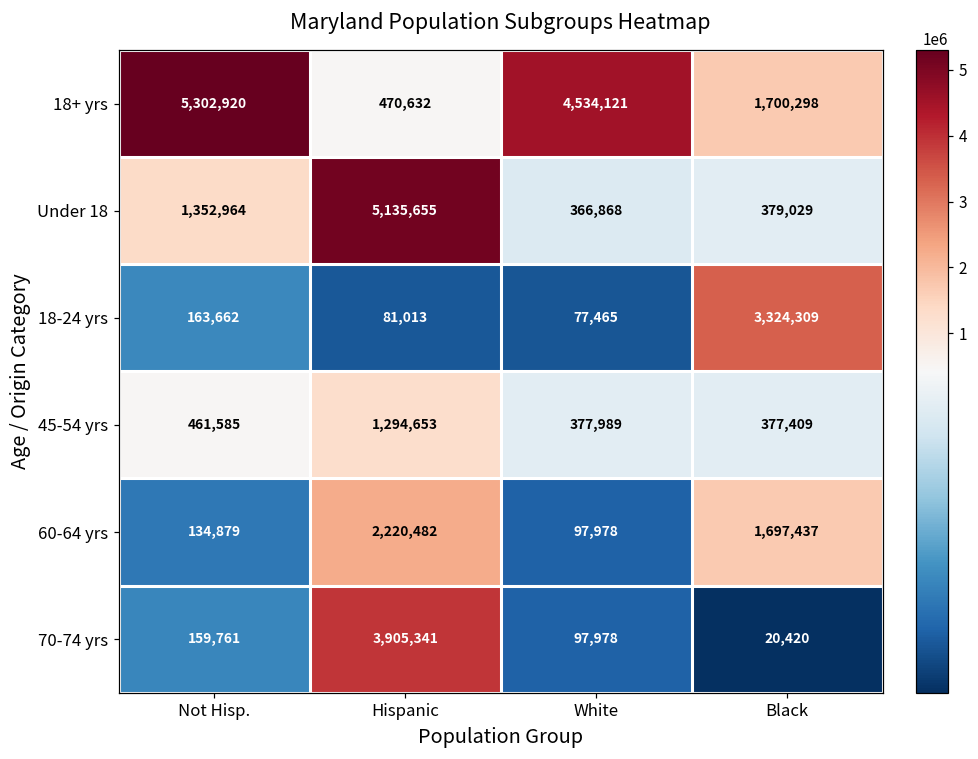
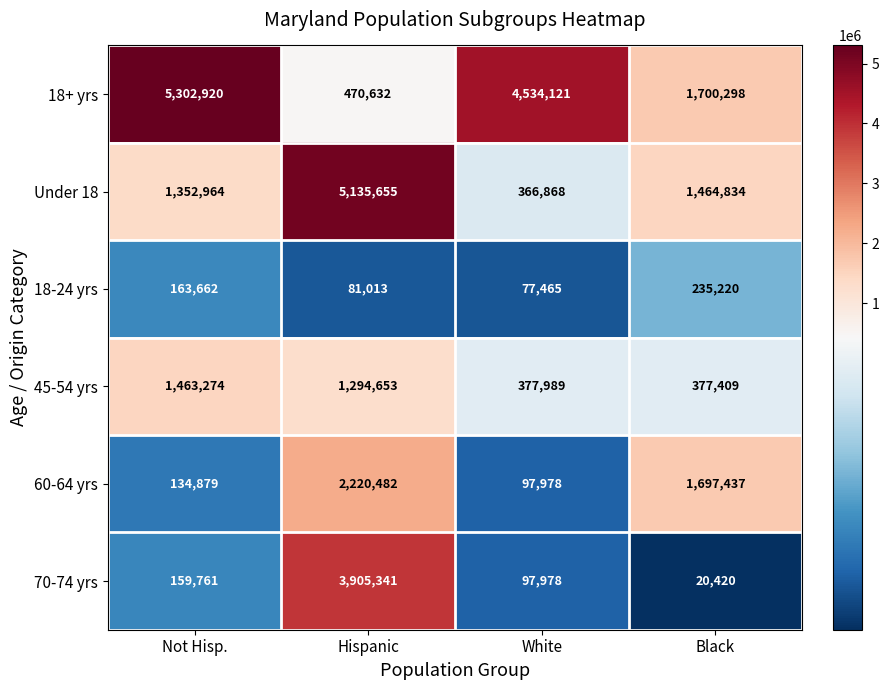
  {
    "18+ yrs": {
      "Not Hisp.": "5,302,920",
      "Hispanic": "470,632",
      "White": "4,534,121",
      "Black": "1,700,298"
    },
    "Under 18": {
      "Not Hisp.": "1,352,964",
      "Hispanic": "5,135,655",
      "White": "366,868",
-     "Black": "379,029"
+     "Black": "1,464,834"
    },
    "18-24 yrs": {
      "Not Hisp.": "163,662",
      "Hispanic": "81,013",
      "White": "77,465",
-     "Black": "3,324,309"
+     "Black": "235,220"
    },
    "45-54 yrs": {
-     "Not Hisp.": "461,585",
+     "Not Hisp.": "1,463,274",
      "Hispanic": "1,294,653",
      "White": "377,989",
      "Black": "377,409"
    },
    "60-64 yrs": {
      "Not Hisp.": "134,879",
      "Hispanic": "2,220,482",
      "White": "97,978",
      "Black": "1,697,437"
    },
    "70-74 yrs": {
      "Not Hisp.": "159,761",
      "Hispanic": "3,905,341",
      "White": "97,978",
      "Black": "20,420"
    }
  }
